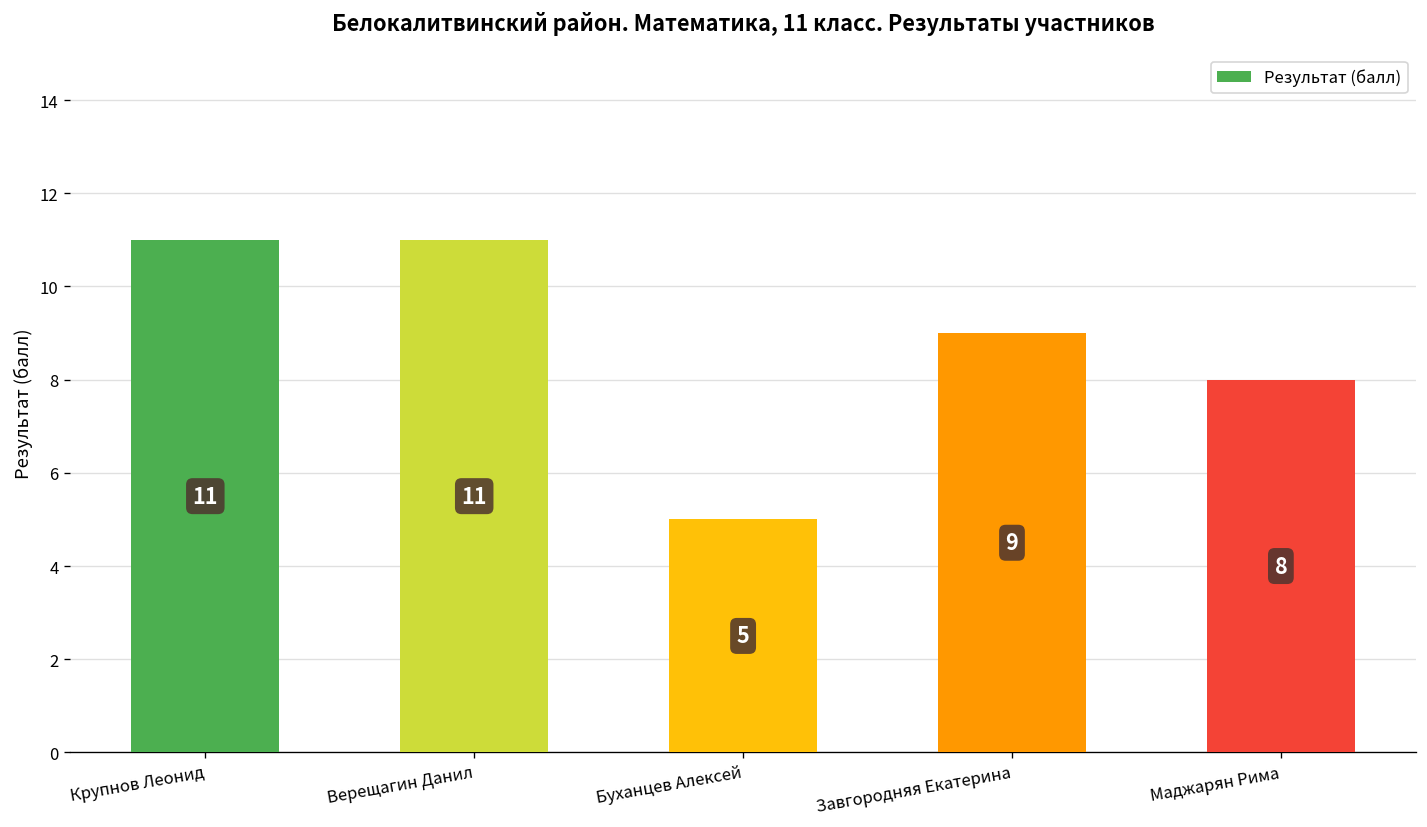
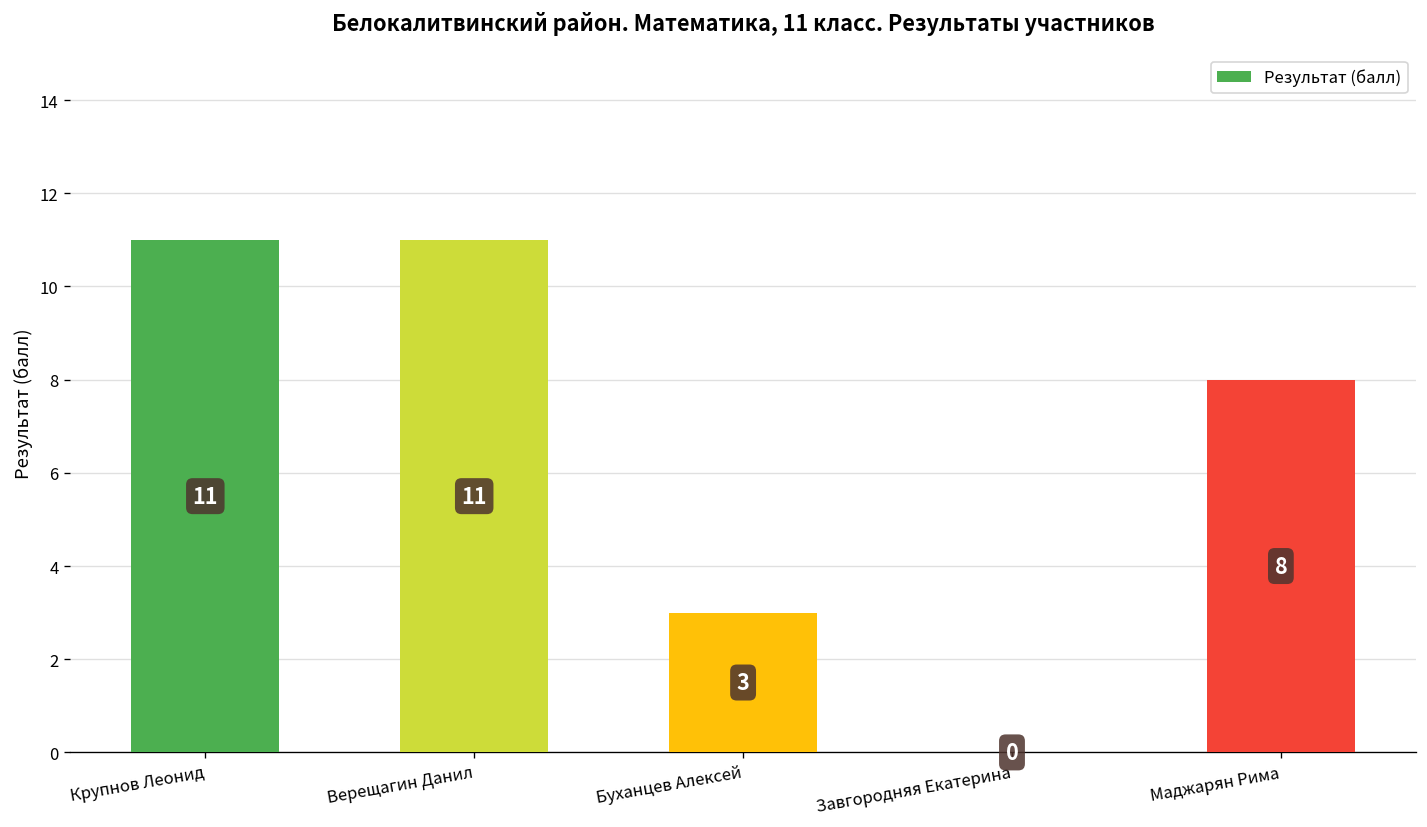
  {
-   "Буханцев Алексей": 5,
-   "Завгородняя Екатерина": 9
+   "Буханцев Алексей": 3,
+   "Завгородняя Екатерина": 0
  }
